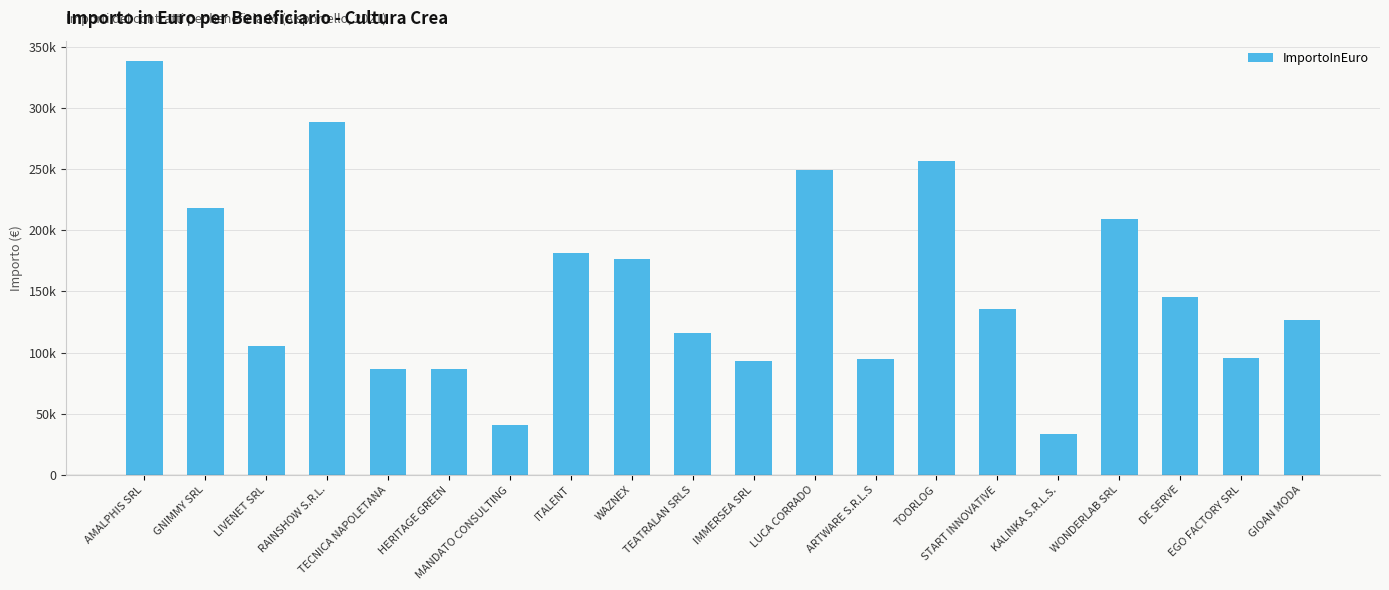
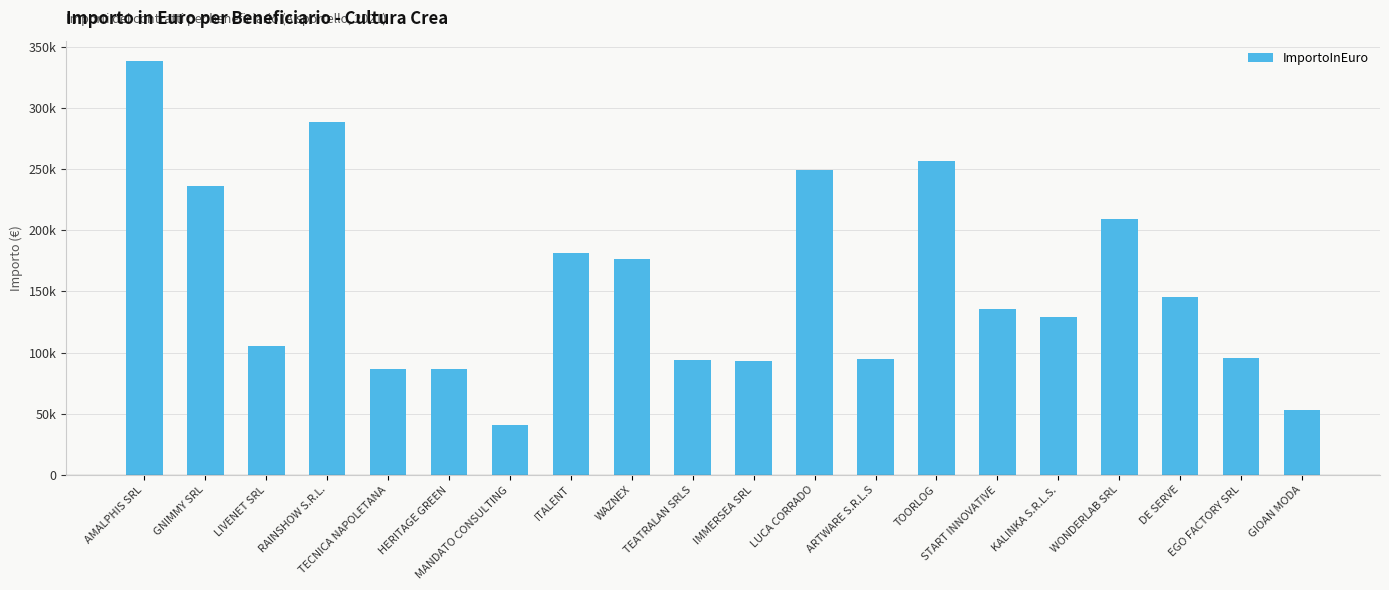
  {
    "AMALPHIS SRL": 338000,
-   "GNIMMY SRL": 218000,
+   "GNIMMY SRL": 236000,
    "LIVENET SRL": 105000,
    "RAINSHOW S.R.L.": 289000,
    "TECNICA NAPOLETANA": 87000,
    "HERITAGE GREEN": 87000,
    "MANDATO CONSULTING": 41000,
    "ITALENT": 182000,
    "WAZNEX": 177000,
-   "TEATRALAN SRLS": 116000,
+   "TEATRALAN SRLS": 94000,
    "IMMERSEA SRL": 93000,
    "LUCA CORRADO": 249000,
    "ARTWARE S.R.L.S": 95000,
    "TOORLOG": 257000,
    "START INNOVATIVE": 135000,
-   "KALINKA S.R.L.S.": 33000,
+   "KALINKA S.R.L.S.": 129000,
    "WONDERLAB SRL": 209000,
    "DE SERVE": 145000,
    "EGO FACTORY SRL": 95000,
-   "GIOAN MODA": 126000
+   "GIOAN MODA": 53000
  }
